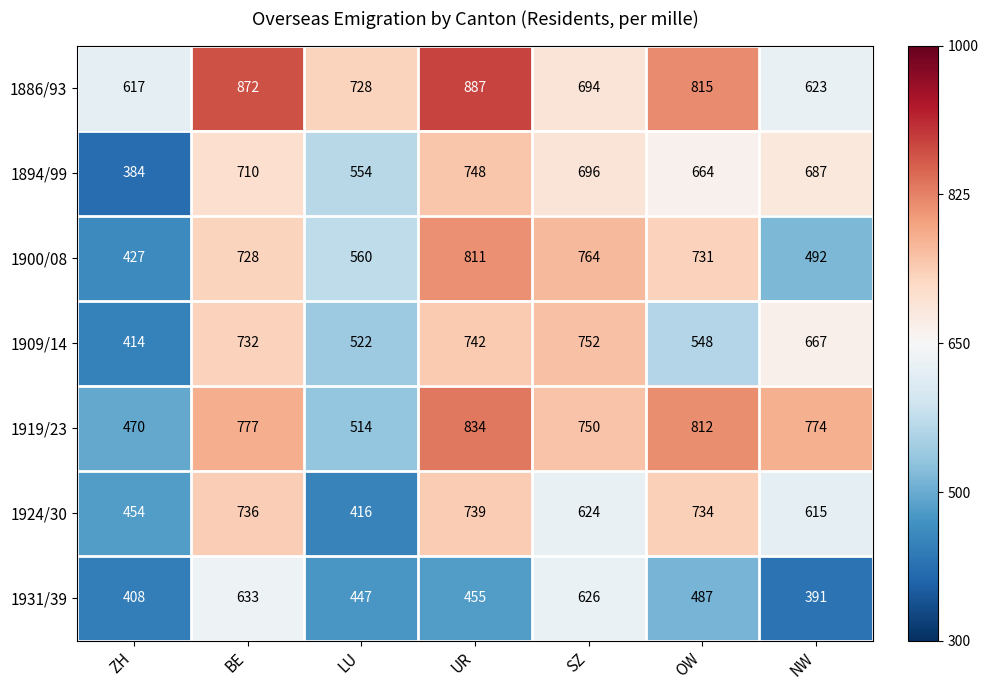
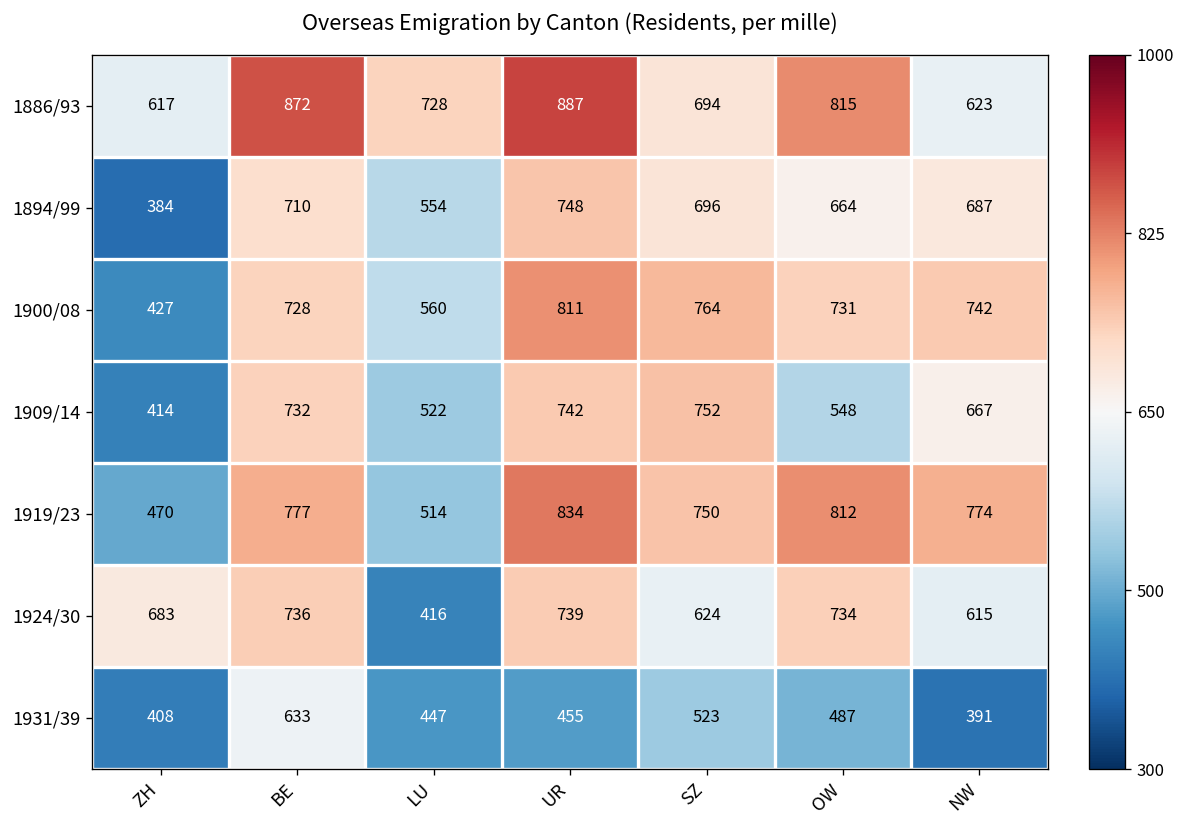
  {
    "1886/93": {
      "ZH": 617,
      "BE": 872,
      "LU": 728,
      "UR": 887,
      "SZ": 694,
      "OW": 815,
      "NW": 623
    },
    "1894/99": {
      "ZH": 384,
      "BE": 710,
      "LU": 554,
      "UR": 748,
      "SZ": 696,
      "OW": 664,
      "NW": 687
    },
    "1900/08": {
      "ZH": 427,
      "BE": 728,
      "LU": 560,
      "UR": 811,
      "SZ": 764,
      "OW": 731,
-     "NW": 492
+     "NW": 742
    },
    "1909/14": {
      "ZH": 414,
      "BE": 732,
      "LU": 522,
      "UR": 742,
      "SZ": 752,
      "OW": 548,
      "NW": 667
    },
    "1919/23": {
      "ZH": 470,
      "BE": 777,
      "LU": 514,
      "UR": 834,
      "SZ": 750,
      "OW": 812,
      "NW": 774
    },
    "1924/30": {
-     "ZH": 454,
+     "ZH": 683,
      "BE": 736,
      "LU": 416,
      "UR": 739,
      "SZ": 624,
      "OW": 734,
      "NW": 615
    },
    "1931/39": {
      "ZH": 408,
      "BE": 633,
      "LU": 447,
      "UR": 455,
-     "SZ": 626,
+     "SZ": 523,
      "OW": 487,
      "NW": 391
    }
  }
